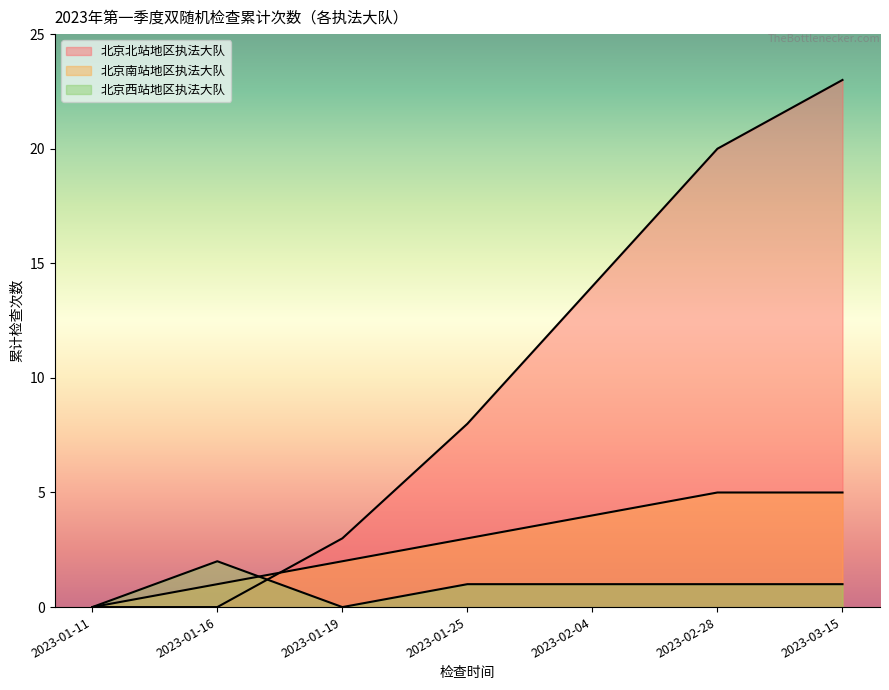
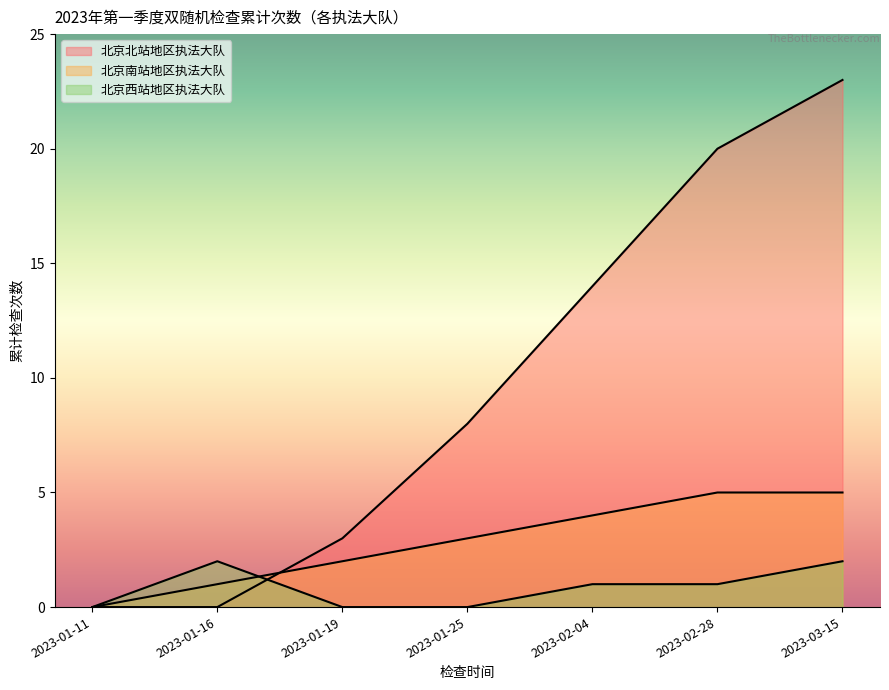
  {
    "北京西站地区执法大队": {
      "2023-01-16": 2,
      "2023-01-19": 0,
-     "2023-01-25": 1,
+     "2023-01-25": 0,
      "2023-02-04": 1,
      "2023-02-28": 1,
-     "2023-03-15": 1
+     "2023-03-15": 2
    }
  }
